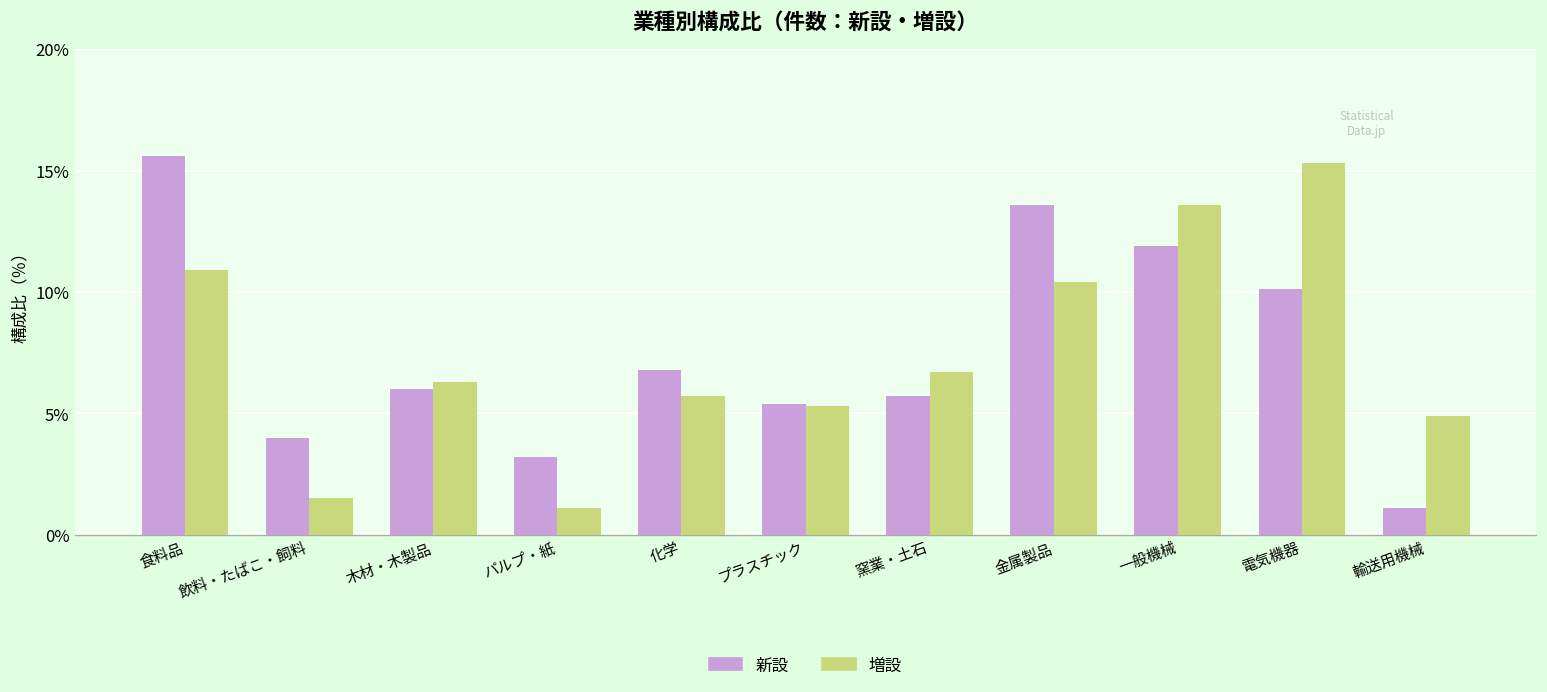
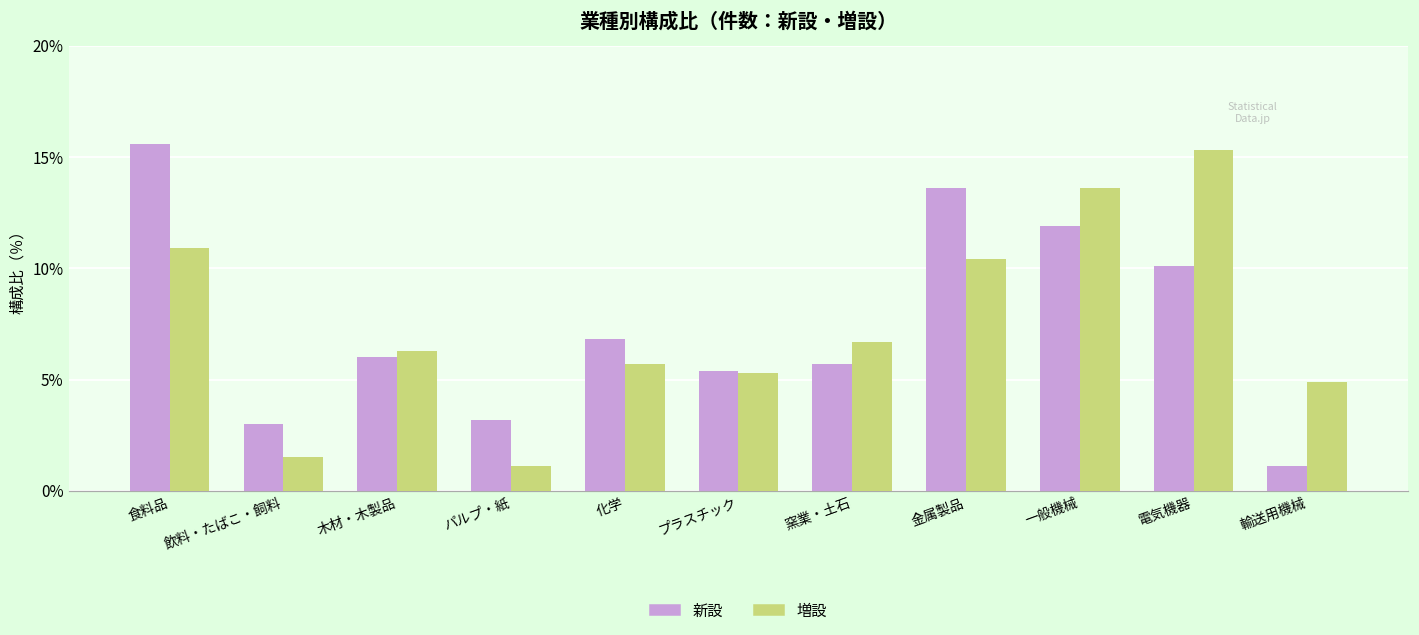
  {
    "新設": {
      "食料品": "15.6%",
-     "飲料・たばこ・飼料": "4%",
+     "飲料・たばこ・飼料": "3%",
      "木材・木製品": "6%",
      "パルプ・紙": "3.2%",
      "化学": "6.8%",
      "プラスチック": "5.4%",
      "窯業・土石": "5.7%",
      "金属製品": "13.6%",
      "一般機械": "12%",
      "電気機器": "10%",
      "輸送用機械": "1%"
    },
    "増設": {
      "食料品": "11%",
      "飲料・たばこ・飼料": "1.5%",
      "木材・木製品": "6.3%",
      "パルプ・紙": "1%",
      "化学": "5.7%",
      "プラスチック": "5.3%",
      "窯業・土石": "6.7%",
      "金属製品": "10.4%",
      "一般機械": "13.6%",
      "電気機器": "15.3%",
      "輸送用機械": "5%"
    }
  }
